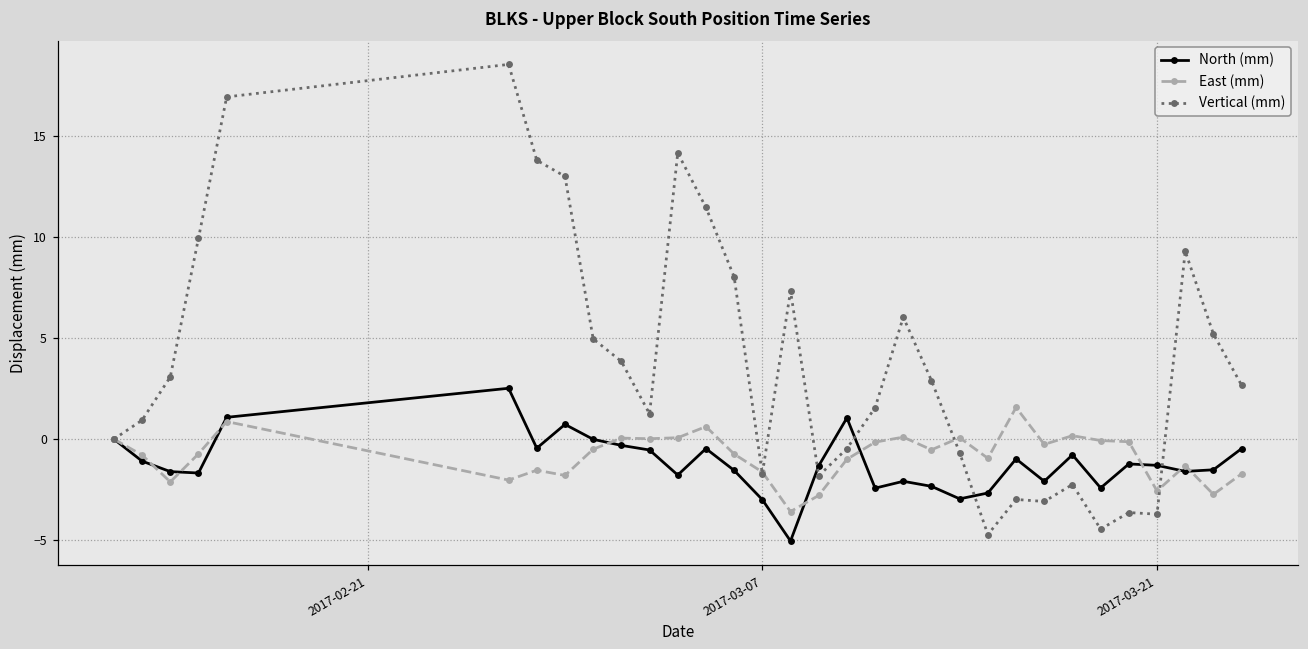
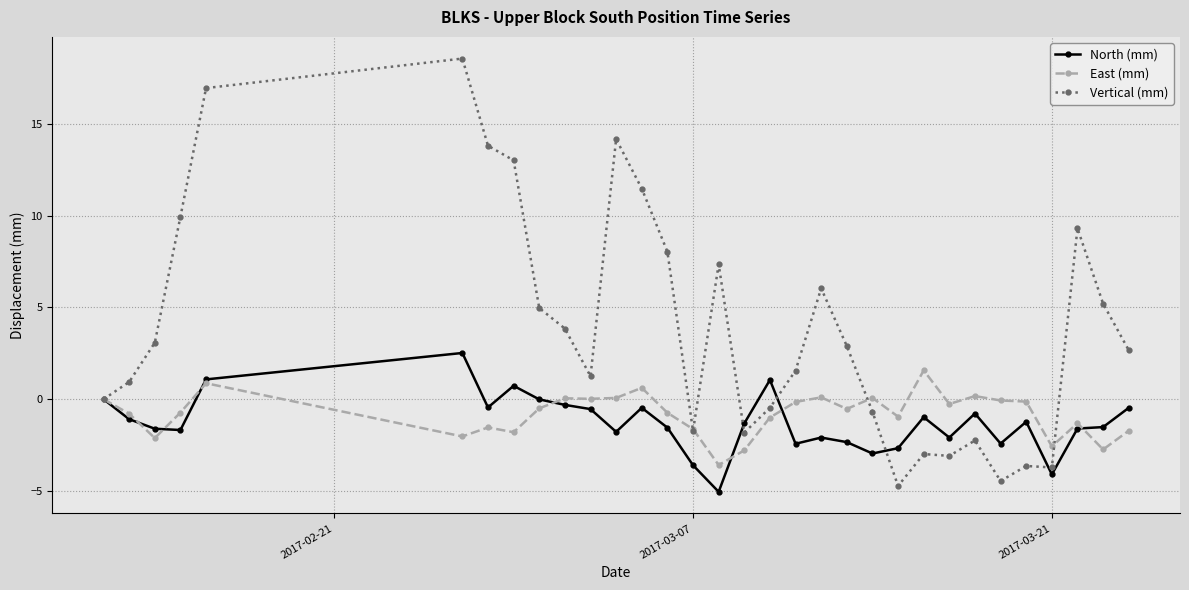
  {
    "North (mm)": {
-     "2017-03-07": -3.0,
-     "2017-03-21": -1.3
+     "2017-03-07": -3.6,
+     "2017-03-21": -4.1
    },
    "East (mm)": {
      "2017-03-21": -2.6
    },
    "Vertical (mm)": {
      "2017-03-21": -3.7
    }
  }
